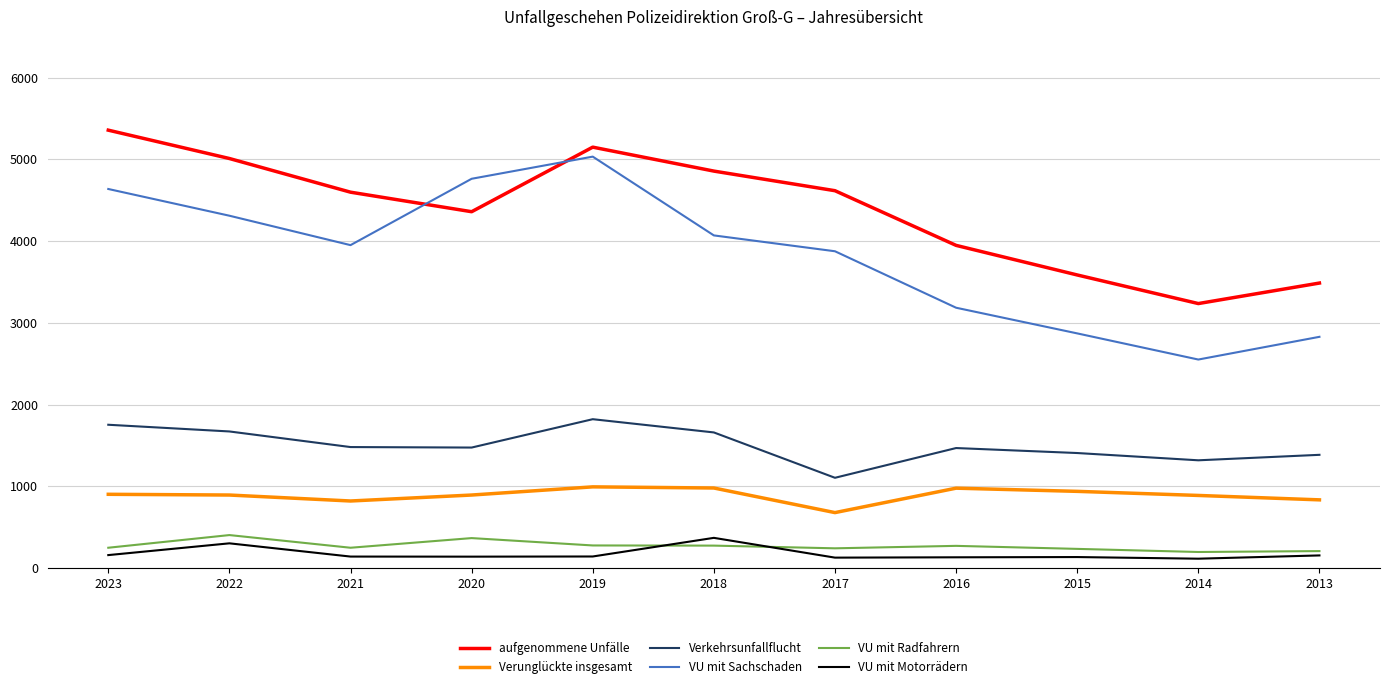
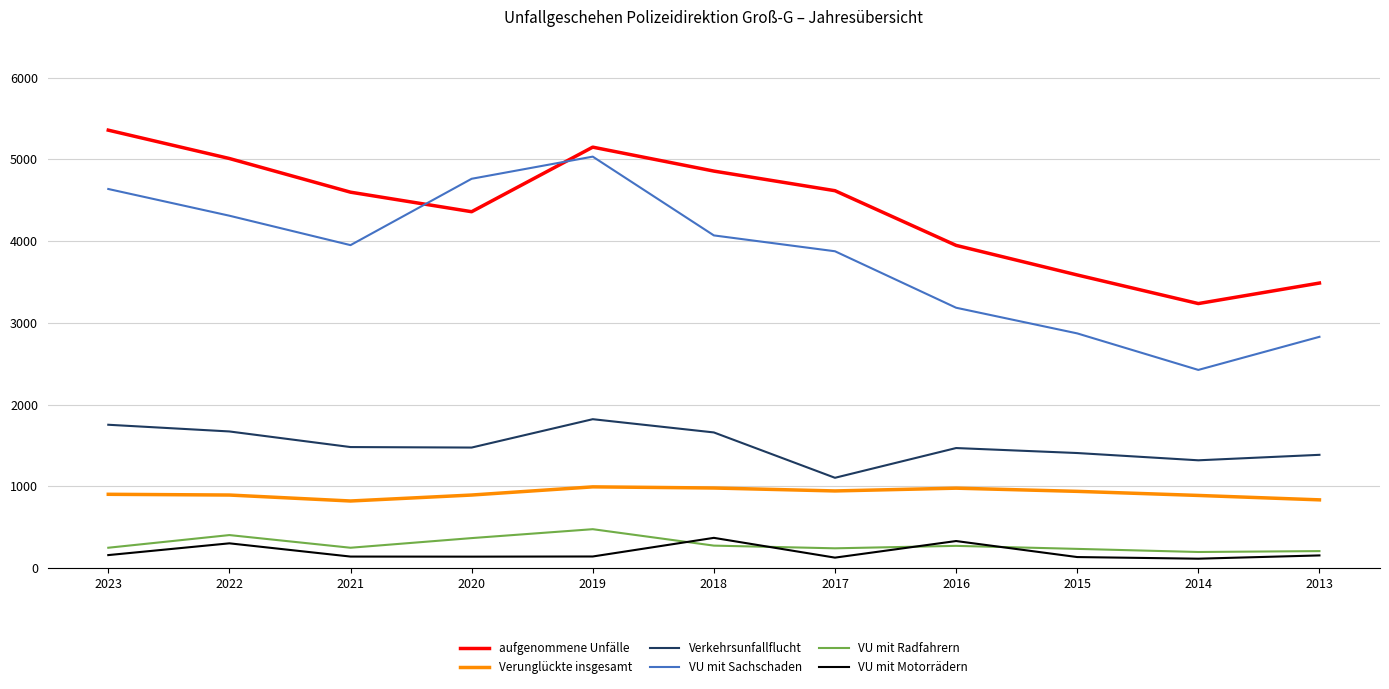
  {
    "aufgenommene Unfälle": {
      "2023": 5400,
      "2022": 5000,
      "2021": 4600,
      "2020": 4400,
      "2019": 5200,
      "2018": 4900,
      "2017": 4600,
      "2016": 3900,
      "2015": 3600,
      "2014": 3200,
      "2013": 3500
    },
    "Verunglückte insgesamt": {
      "2023": 900,
      "2022": 900,
      "2021": 800,
      "2020": 900,
      "2019": 1000,
      "2018": 1000,
-     "2017": 700,
+     "2017": 900,
      "2016": 1000,
      "2015": 900,
      "2014": 900,
      "2013": 800
    },
    "Verkehrsunfallflucht": {
      "2023": 1800,
      "2022": 1700,
      "2021": 1500,
      "2020": 1500,
      "2019": 1800,
      "2018": 1700,
      "2017": 1100,
      "2016": 1500,
      "2015": 1400,
      "2014": 1300,
      "2013": 1400
    },
    "VU mit Sachschaden": {
      "2023": 4600,
      "2022": 4300,
      "2021": 4000,
      "2020": 4800,
      "2019": 5000,
      "2018": 4100,
      "2017": 3900,
      "2016": 3200,
      "2015": 2900,
-     "2014": 2600,
+     "2014": 2400,
      "2013": 2800
    },
    "VU mit Radfahrern": {
      "2023": 200,
      "2022": 400,
      "2021": 200,
      "2020": 400,
-     "2019": 300,
+     "2019": 500,
      "2018": 300,
      "2017": 200,
      "2016": 300,
      "2015": 200,
      "2014": 200,
      "2013": 200
    },
    "VU mit Motorrädern": {
      "2023": 200,
      "2022": 300,
      "2021": 100,
      "2020": 100,
      "2019": 100,
      "2018": 400,
      "2017": 100,
-     "2016": 100,
+     "2016": 300,
      "2015": 100,
      "2014": 100,
      "2013": 200
    }
  }
